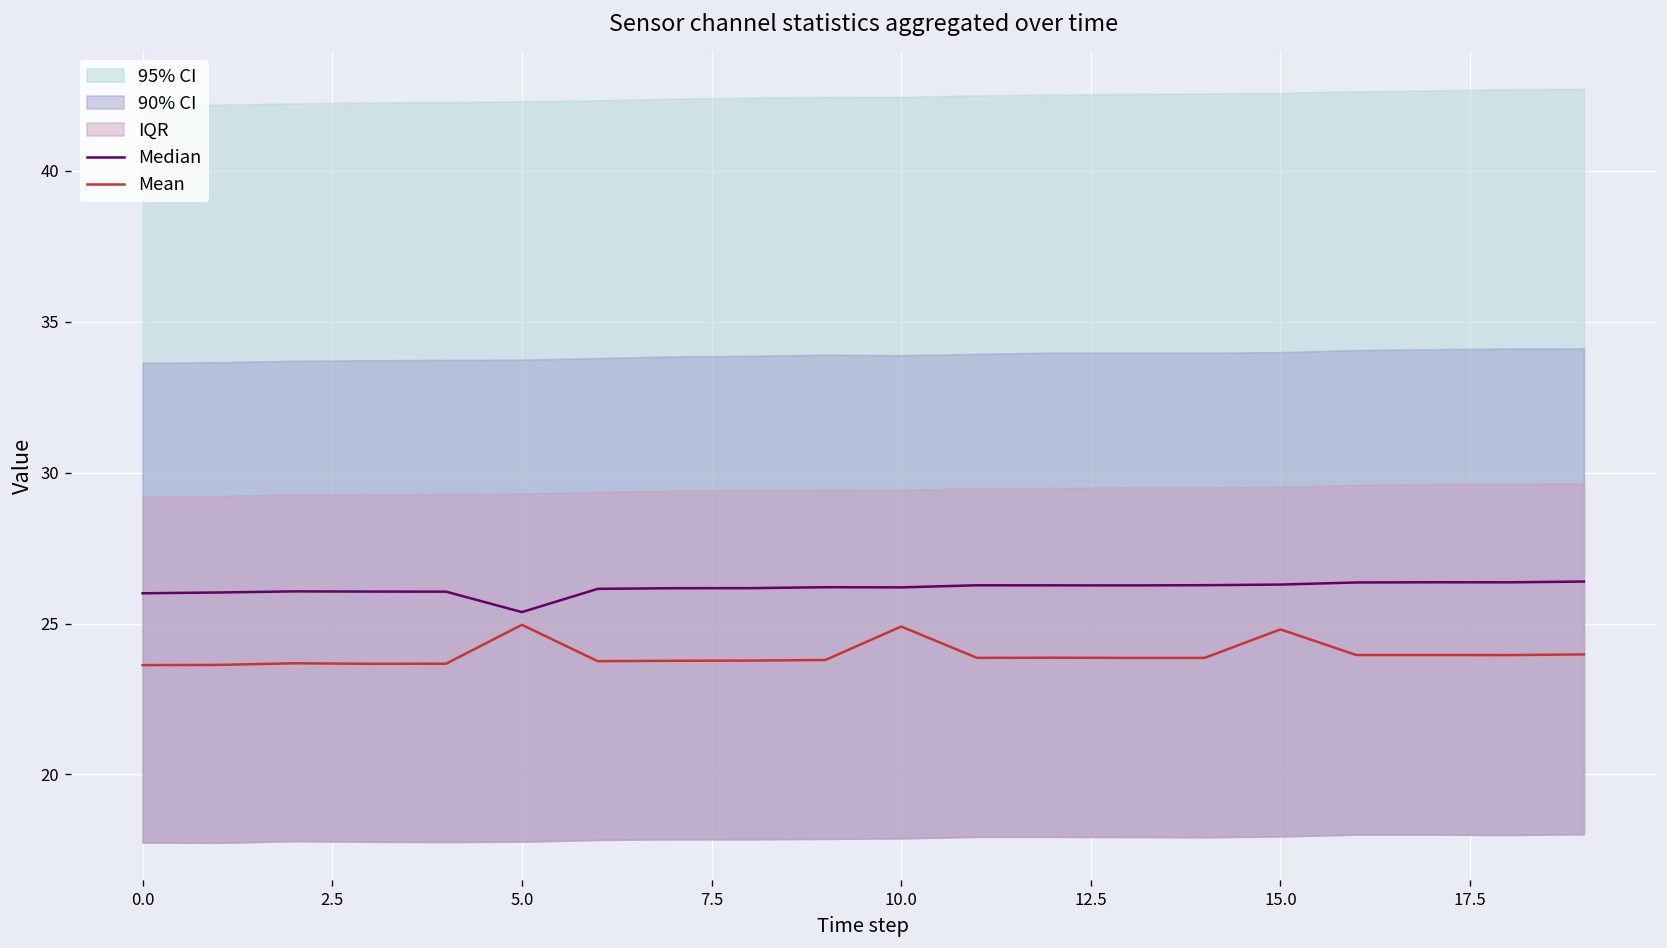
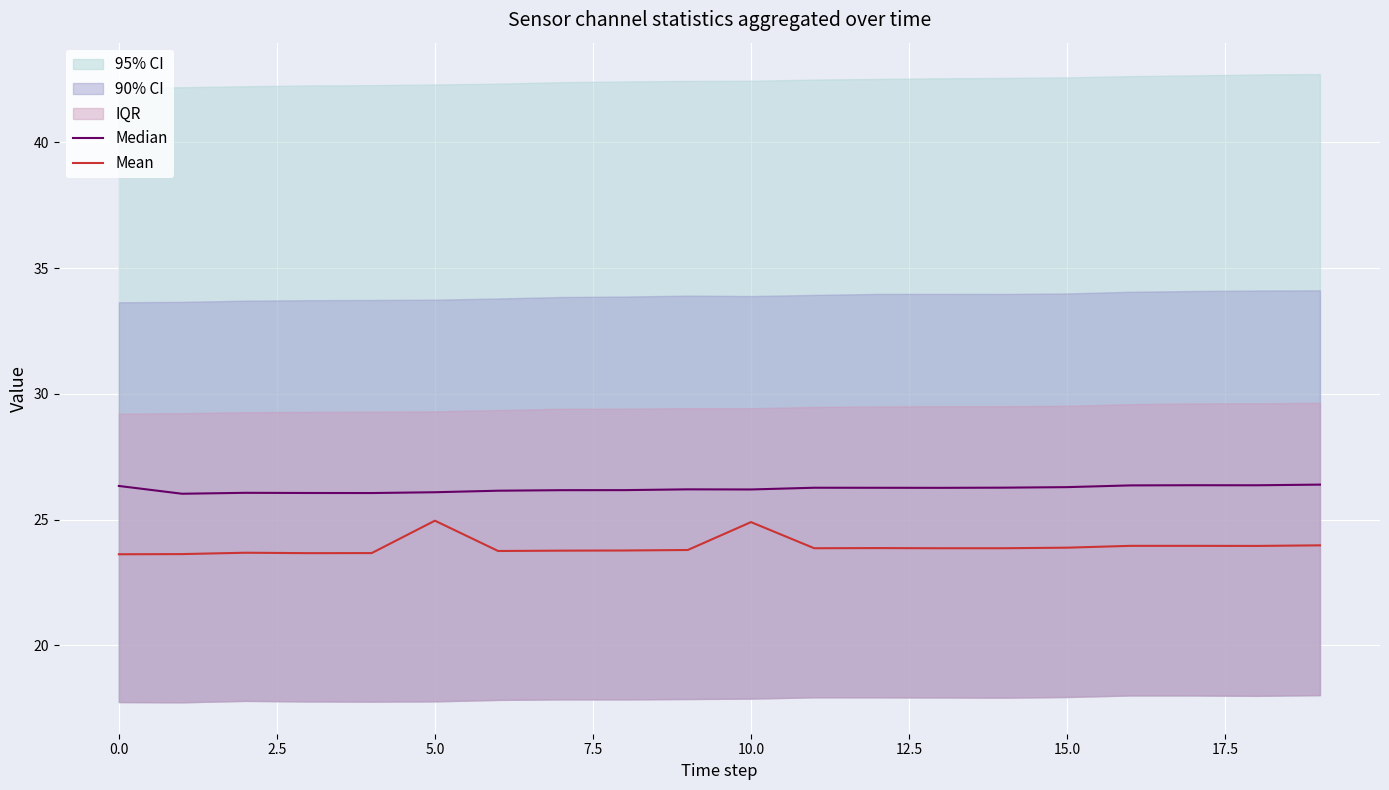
  {
    "Median": {
-     "0.0": 26.0,
-     "5.0": 25.4,
+     "0.0": 26.3,
+     "5.0": 26.1,
      "10.0": 26.2,
      "15.0": 26.3
    },
    "Mean": {
      "0.0": 23.6,
      "5.0": 25.0,
      "10.0": 24.9,
-     "15.0": 24.8
+     "15.0": 23.9
    }
  }
